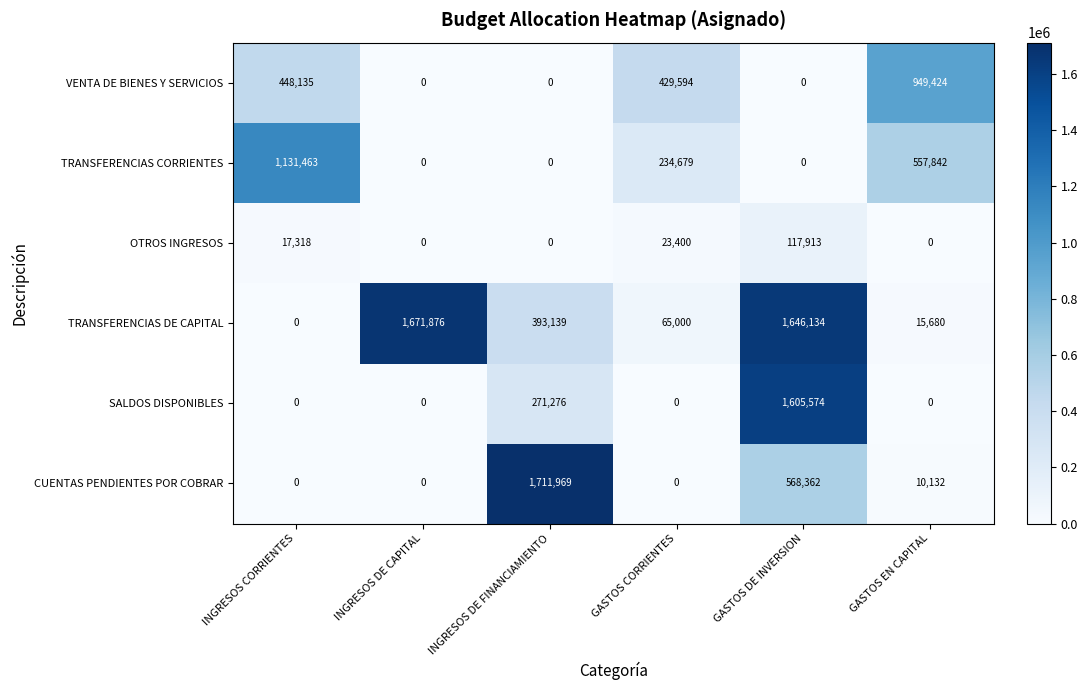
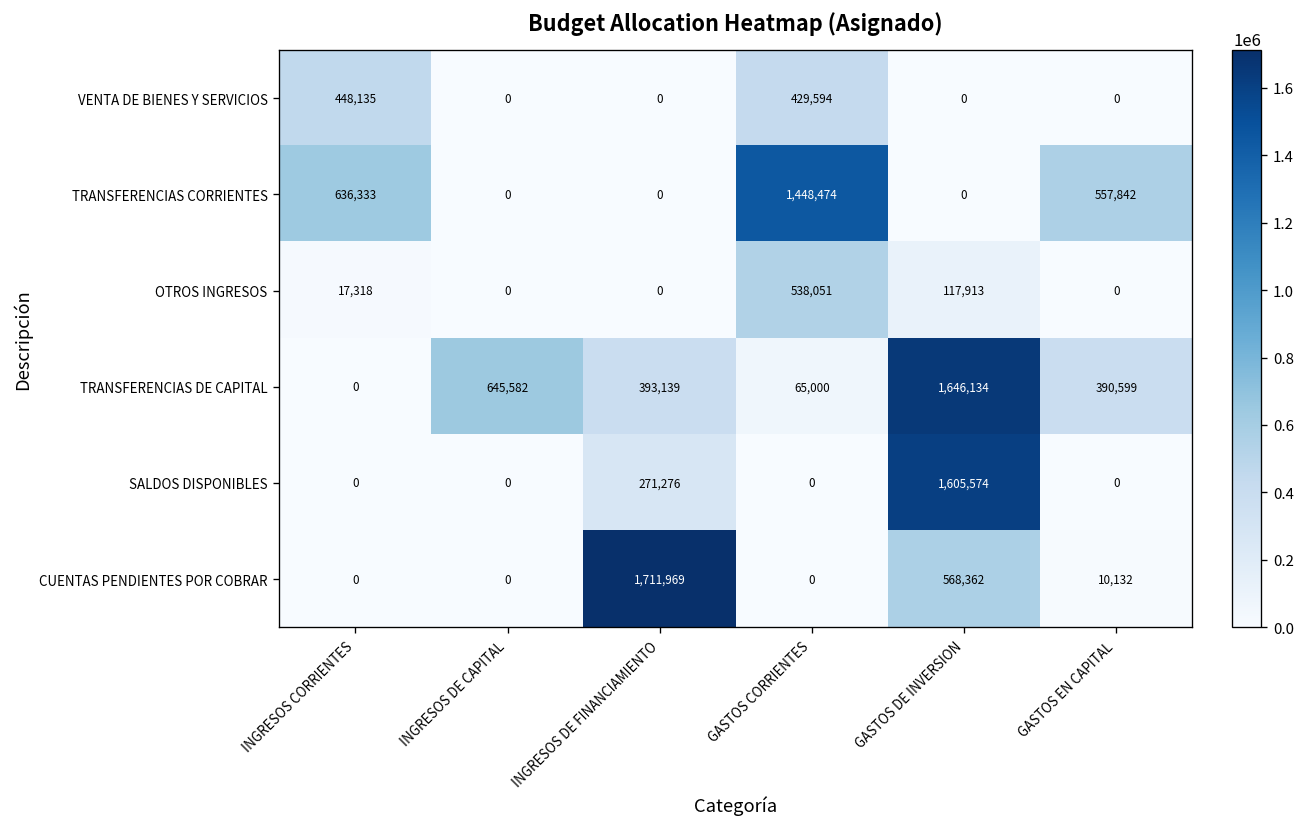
  {
    "VENTA DE BIENES Y SERVICIOS": {
      "INGRESOS CORRIENTES": "448,135",
      "INGRESOS DE CAPITAL": "0",
      "INGRESOS DE FINANCIAMIENTO": "0",
      "GASTOS CORRIENTES": "429,594",
      "GASTOS DE INVERSION": "0",
-     "GASTOS EN CAPITAL": "949,424"
+     "GASTOS EN CAPITAL": "0"
    },
    "TRANSFERENCIAS CORRIENTES": {
-     "INGRESOS CORRIENTES": "1,131,463",
+     "INGRESOS CORRIENTES": "636,333",
      "INGRESOS DE CAPITAL": "0",
      "INGRESOS DE FINANCIAMIENTO": "0",
-     "GASTOS CORRIENTES": "234,679",
+     "GASTOS CORRIENTES": "1,448,474",
      "GASTOS DE INVERSION": "0",
      "GASTOS EN CAPITAL": "557,842"
    },
    "OTROS INGRESOS": {
      "INGRESOS CORRIENTES": "17,318",
      "INGRESOS DE CAPITAL": "0",
      "INGRESOS DE FINANCIAMIENTO": "0",
-     "GASTOS CORRIENTES": "23,400",
+     "GASTOS CORRIENTES": "538,051",
      "GASTOS DE INVERSION": "117,913",
      "GASTOS EN CAPITAL": "0"
    },
    "TRANSFERENCIAS DE CAPITAL": {
      "INGRESOS CORRIENTES": "0",
-     "INGRESOS DE CAPITAL": "1,671,876",
+     "INGRESOS DE CAPITAL": "645,582",
      "INGRESOS DE FINANCIAMIENTO": "393,139",
      "GASTOS CORRIENTES": "65,000",
      "GASTOS DE INVERSION": "1,646,134",
-     "GASTOS EN CAPITAL": "15,680"
+     "GASTOS EN CAPITAL": "390,599"
    },
    "SALDOS DISPONIBLES": {
      "INGRESOS CORRIENTES": "0",
      "INGRESOS DE CAPITAL": "0",
      "INGRESOS DE FINANCIAMIENTO": "271,276",
      "GASTOS CORRIENTES": "0",
      "GASTOS DE INVERSION": "1,605,574",
      "GASTOS EN CAPITAL": "0"
    },
    "CUENTAS PENDIENTES POR COBRAR": {
      "INGRESOS CORRIENTES": "0",
      "INGRESOS DE CAPITAL": "0",
      "INGRESOS DE FINANCIAMIENTO": "1,711,969",
      "GASTOS CORRIENTES": "0",
      "GASTOS DE INVERSION": "568,362",
      "GASTOS EN CAPITAL": "10,132"
    }
  }
